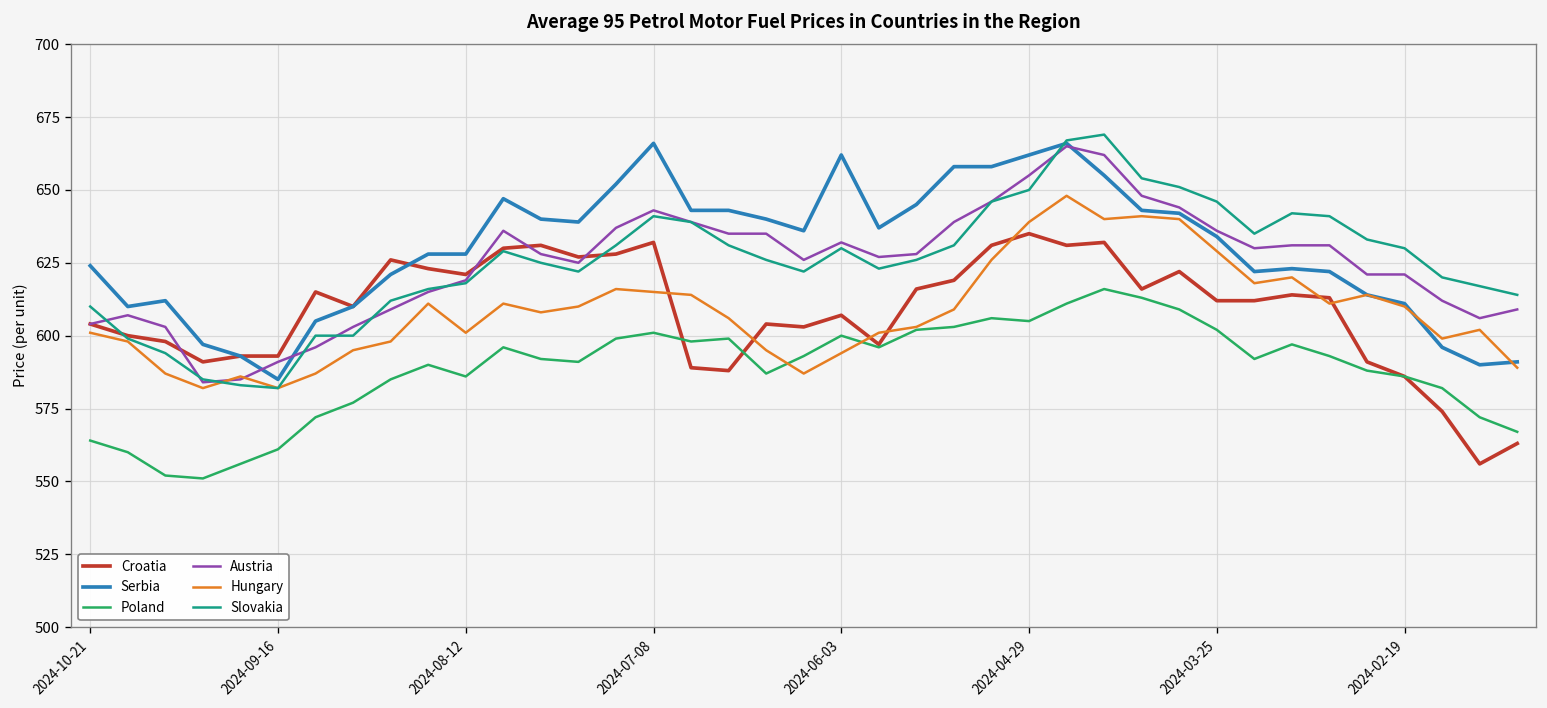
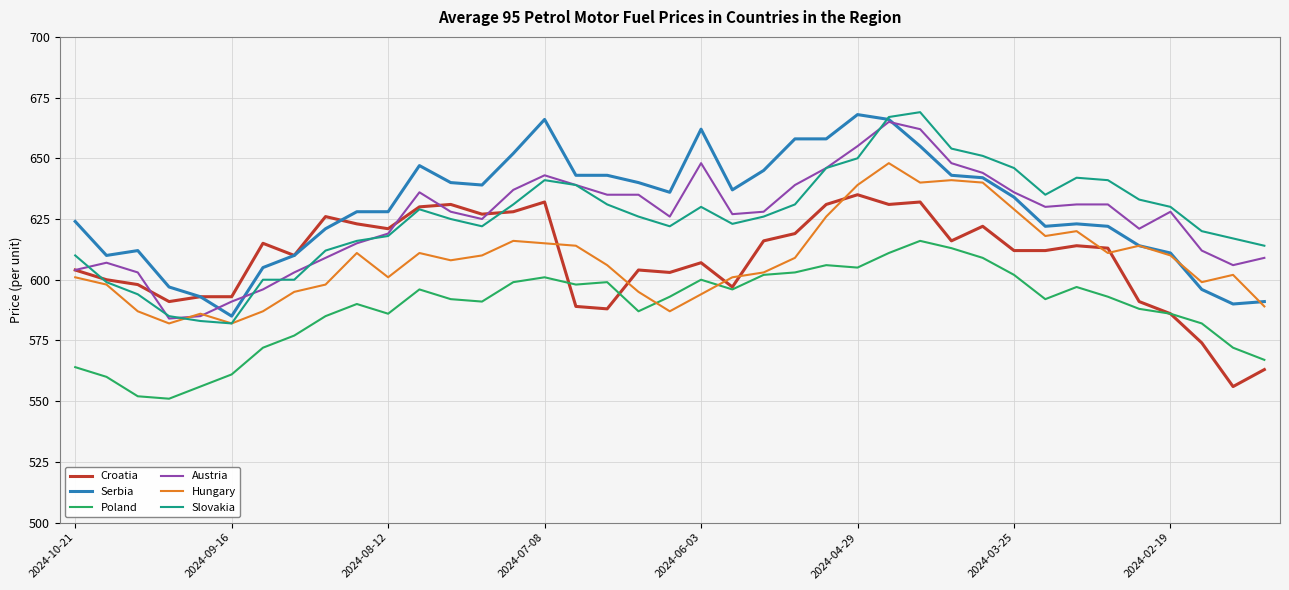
  {
    "Croatia": {
      "2024-09-16": 593,
      "2024-08-12": 621,
      "2024-07-08": 632,
      "2024-06-03": 607,
      "2024-04-29": 635,
      "2024-03-25": 612
    },
    "Serbia": {
      "2024-10-21": 624,
      "2024-09-16": 585,
      "2024-08-12": 628,
      "2024-07-08": 666,
      "2024-06-03": 662,
-     "2024-04-29": 662,
+     "2024-04-29": 668,
      "2024-03-25": 634
    },
    "Austria": {
      "2024-09-16": 591,
      "2024-07-08": 643,
-     "2024-06-03": 632,
+     "2024-06-03": 648,
      "2024-04-29": 655,
      "2024-03-25": 636,
-     "2024-02-19": 621
+     "2024-02-19": 628
    },
    "Hungary": {
      "2024-10-21": 601,
      "2024-08-12": 601,
      "2024-07-08": 615,
      "2024-06-03": 594,
      "2024-04-29": 639,
      "2024-03-25": 629
    }
  }
